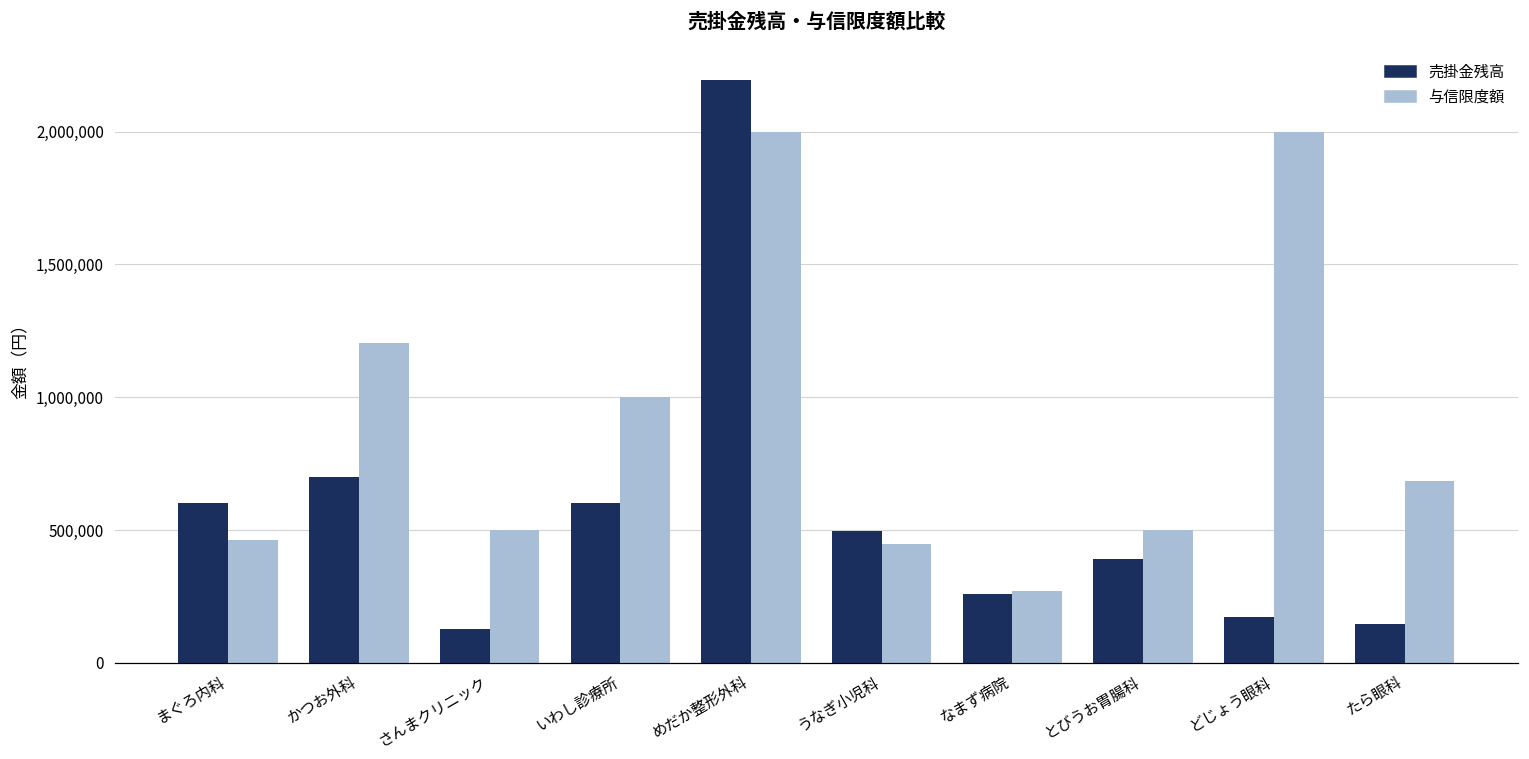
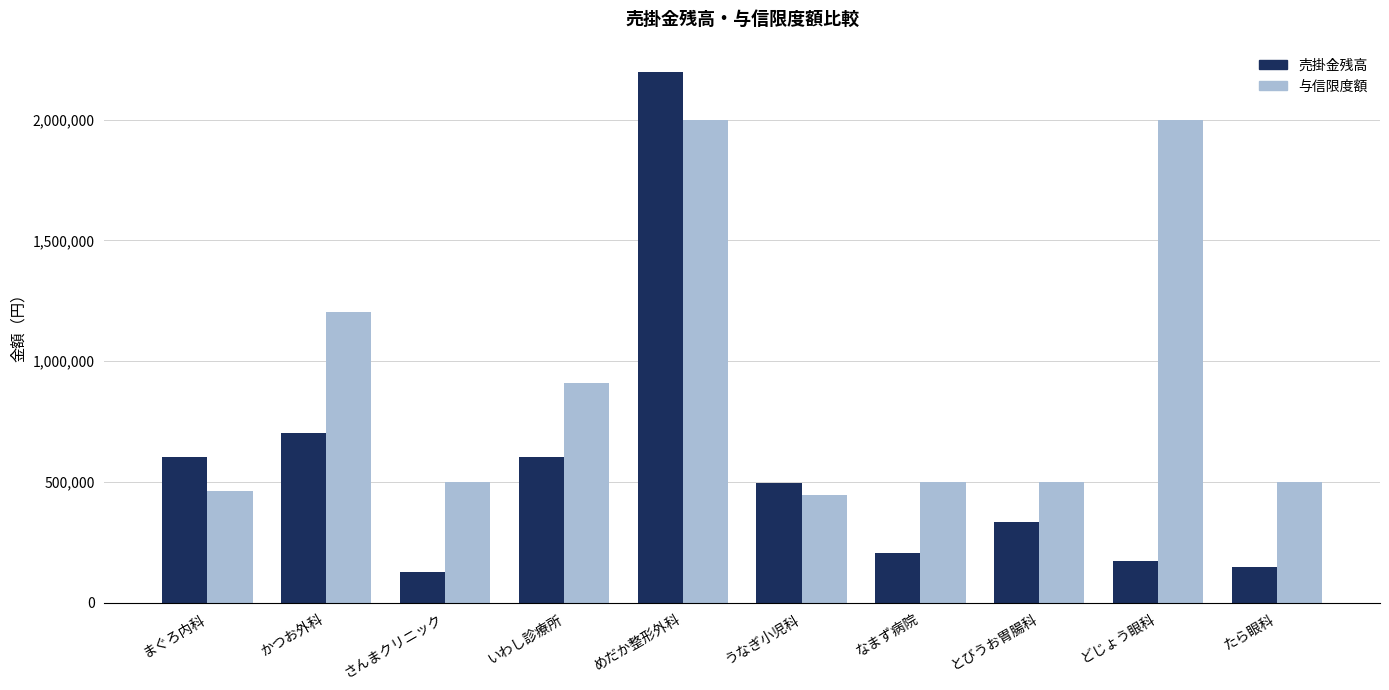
  {
    "売掛金残高": {
      "まぐろ内科": "600,000",
      "かつお外科": "700,000",
      "さんまクリニック": "130,000",
      "いわし診療所": "600,000",
      "めだか整形外科": "2,200,000",
      "うなぎ小児科": "500,000",
-     "なまず病院": "260,000",
-     "とびうお胃腸科": "390,000",
+     "なまず病院": "210,000",
+     "とびうお胃腸科": "330,000",
      "どじょう眼科": "170,000",
      "たら眼科": "150,000"
    },
    "与信限度額": {
      "まぐろ内科": "460,000",
      "かつお外科": "1,210,000",
      "さんまクリニック": "500,000",
-     "いわし診療所": "1,000,000",
+     "いわし診療所": "910,000",
      "めだか整形外科": "2,000,000",
      "うなぎ小児科": "450,000",
-     "なまず病院": "270,000",
+     "なまず病院": "500,000",
      "とびうお胃腸科": "500,000",
      "どじょう眼科": "2,000,000",
-     "たら眼科": "680,000"
+     "たら眼科": "500,000"
    }
  }
